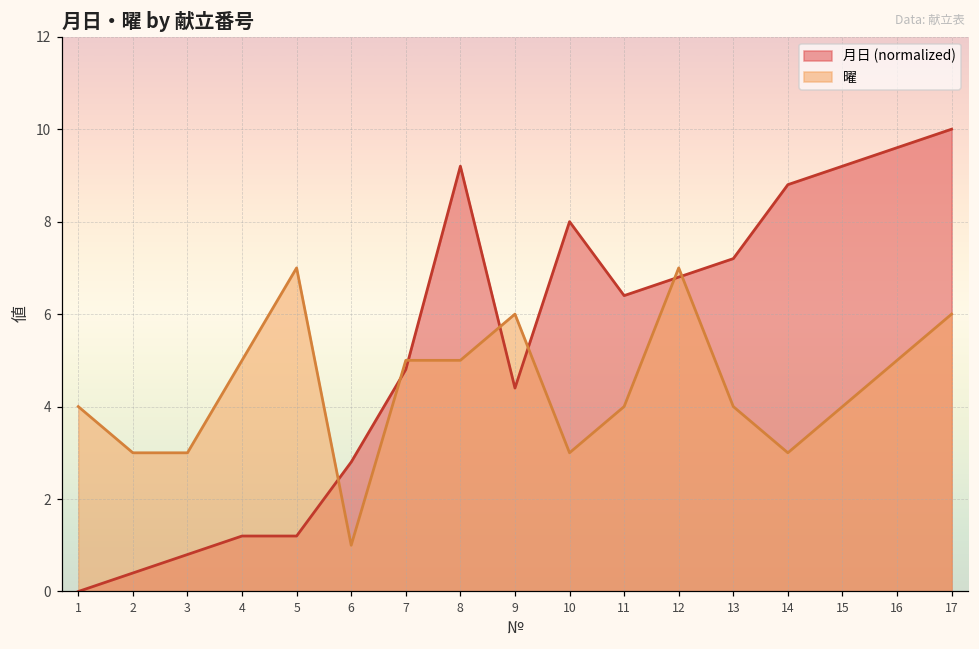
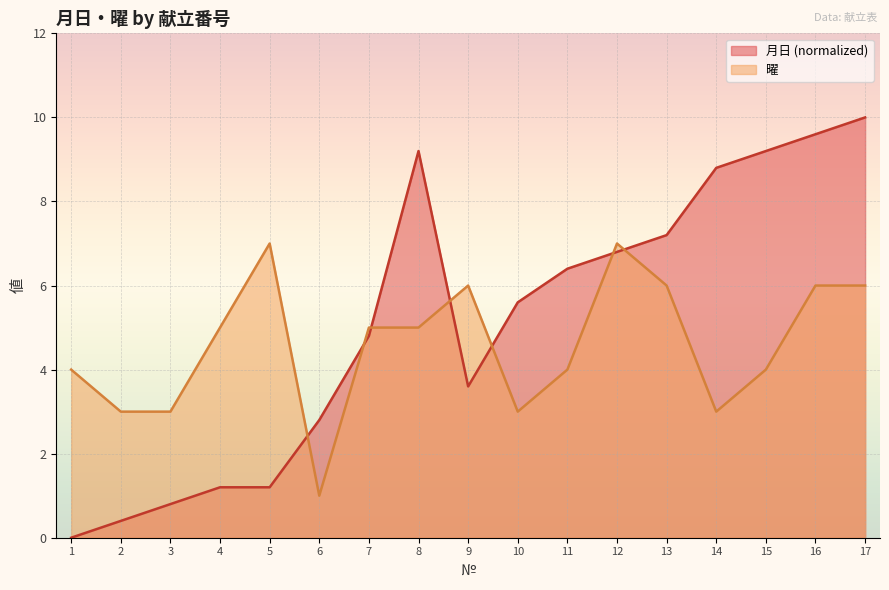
  {
    "月日 (normalized)": {
      "1": 0.0,
      "2": 0.4,
      "3": 0.8,
      "4": 1.2,
      "5": 1.2,
      "6": 2.8,
      "7": 4.8,
      "8": 9.2,
-     "9": 4.4,
-     "10": 8.0,
+     "9": 3.6,
+     "10": 5.6,
      "11": 6.4,
      "12": 6.8,
      "13": 7.2,
      "14": 8.8,
      "15": 9.2,
      "16": 9.6,
      "17": 10.0
    },
    "曜": {
      "1": 4,
      "2": 3,
      "3": 3,
      "4": 5,
      "5": 7,
      "6": 1,
      "7": 5,
      "8": 5,
      "9": 6,
      "10": 3,
      "11": 4,
      "12": 7,
-     "13": 4,
+     "13": 6,
      "14": 3,
      "15": 4,
-     "16": 5,
+     "16": 6,
      "17": 6
    }
  }
